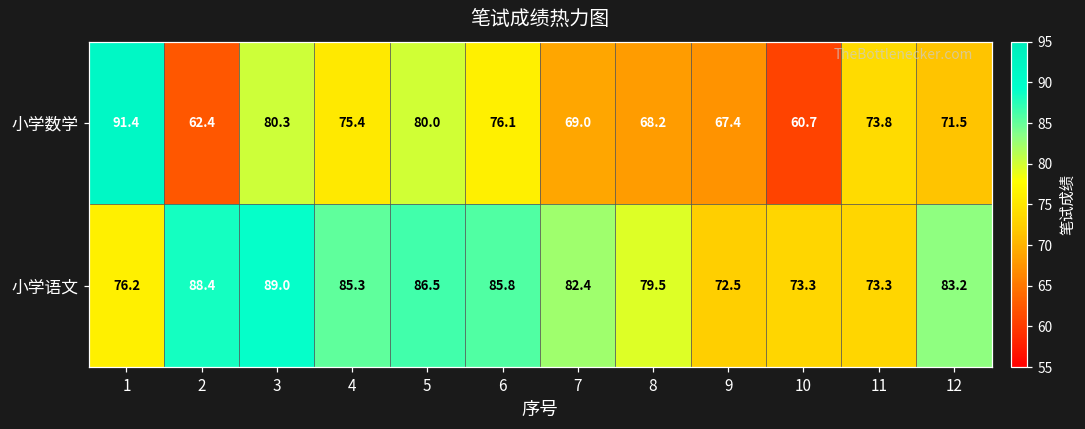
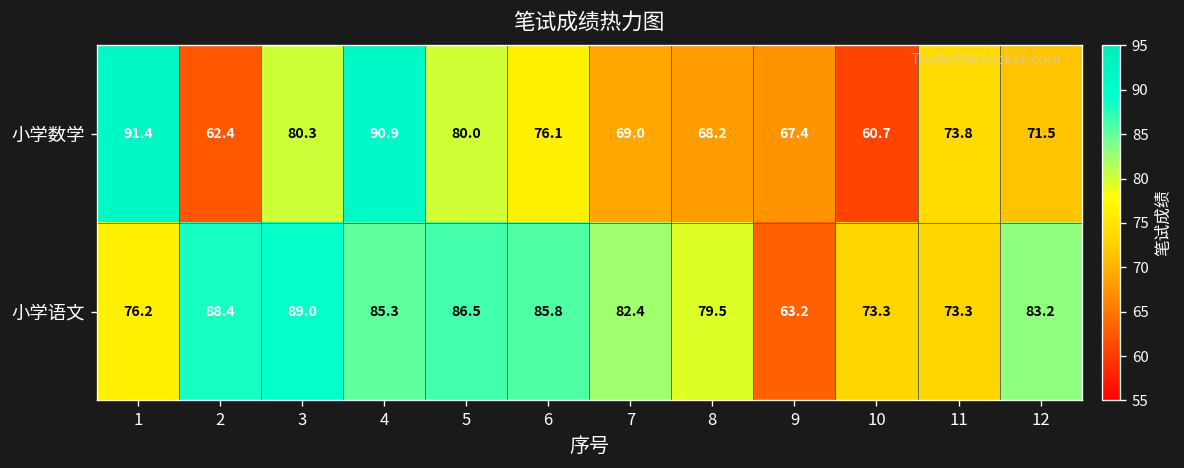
  {
    "小学数学": {
      "1": 91.4,
      "2": 62.4,
      "3": 80.3,
-     "4": 75.4,
+     "4": 90.9,
      "5": 80.0,
      "6": 76.1,
      "7": 69.0,
      "8": 68.2,
      "9": 67.4,
      "10": 60.7,
      "12": 71.5
    },
    "小学语文": {
      "1": 76.2,
      "2": 88.4,
      "3": 89.0,
      "4": 85.3,
      "5": 86.5,
      "6": 85.8,
      "7": 82.4,
      "8": 79.5,
-     "9": 72.5,
+     "9": 63.2,
      "10": 73.3,
      "11": 73.3,
      "12": 83.2
    }
  }
